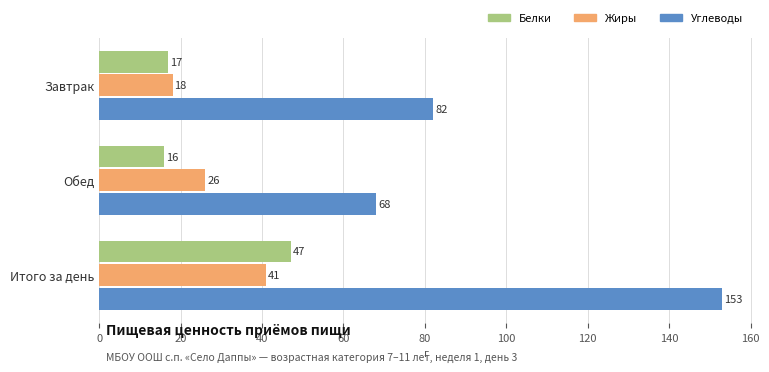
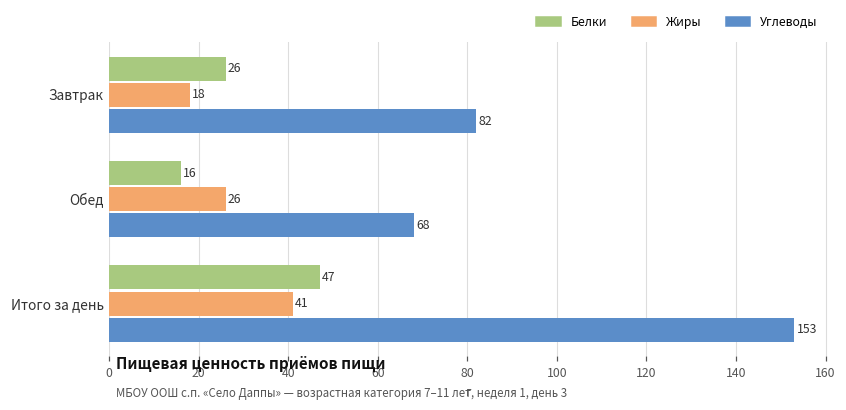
  {
    "Белки": {
-     "Завтрак": 17,
+     "Завтрак": 26,
      "Обед": 16,
      "Итого за день": 47
    },
    "Жиры": {
      "Завтрак": 18,
      "Обед": 26,
      "Итого за день": 41
    },
    "Углеводы": {
      "Завтрак": 82,
      "Обед": 68,
      "Итого за день": 153
    }
  }
